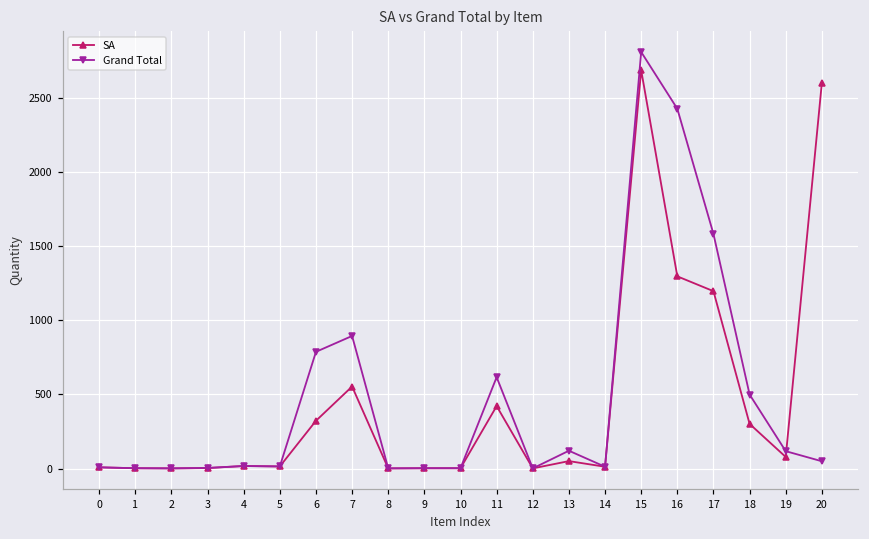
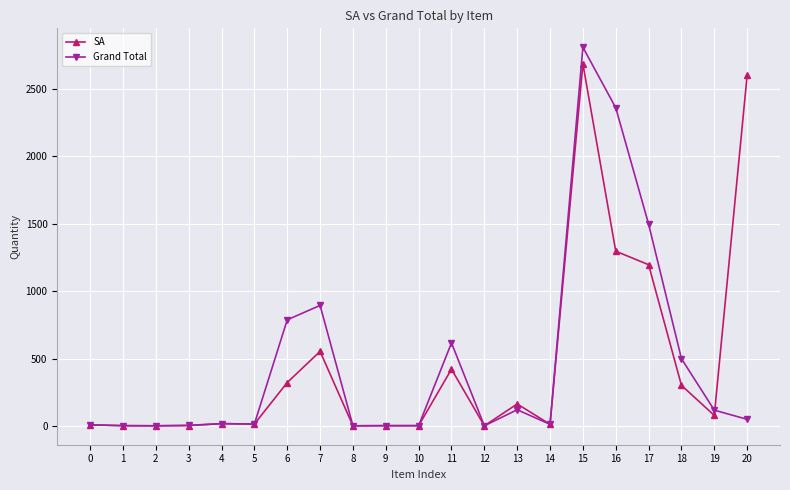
  {
    "SA": {
      "6": 320,
      "7": 550,
      "11": 420,
-     "13": 50,
+     "13": 160,
      "15": 2690,
      "16": 1300,
      "17": 1200,
      "18": 300,
      "19": 80,
      "20": 2600
    },
    "Grand Total": {
      "6": 790,
      "7": 890,
      "11": 620,
      "13": 120,
      "15": 2810,
-     "16": 2430,
-     "17": 1580,
+     "16": 2360,
+     "17": 1500,
      "18": 500,
      "19": 120,
      "20": 50
    }
  }
